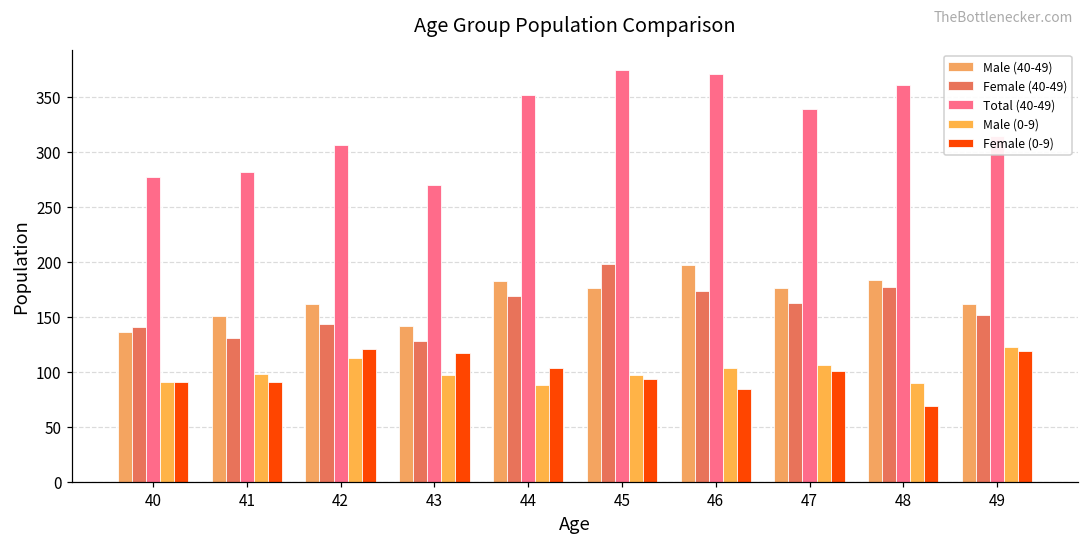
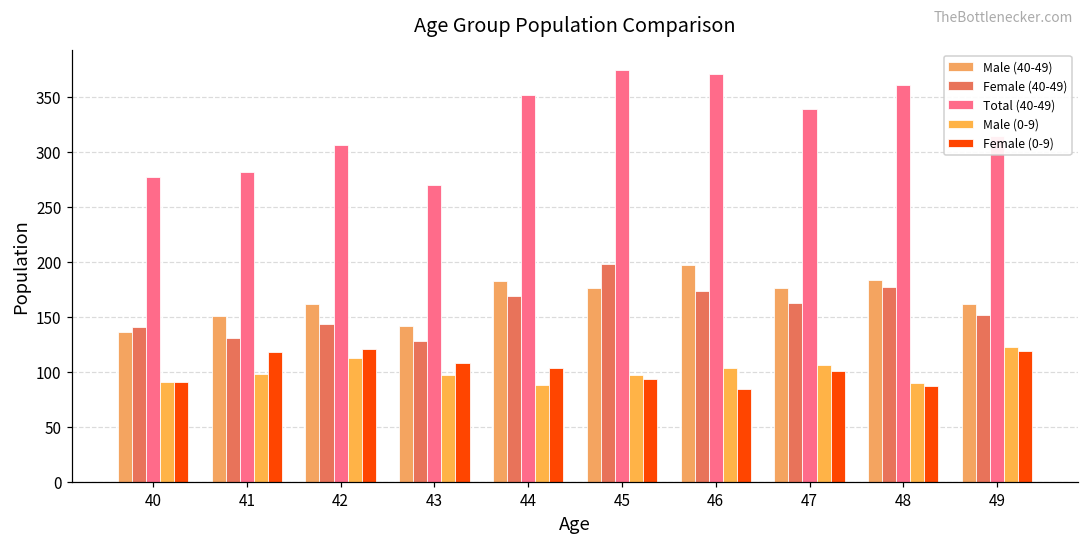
  {
    "Female (0-9)": {
      "40": 91,
-     "41": 91,
+     "41": 118,
      "42": 121,
-     "43": 117,
+     "43": 108,
      "44": 104,
      "45": 94,
      "46": 85,
      "47": 101,
-     "48": 69,
+     "48": 87,
      "49": 119
    }
  }
